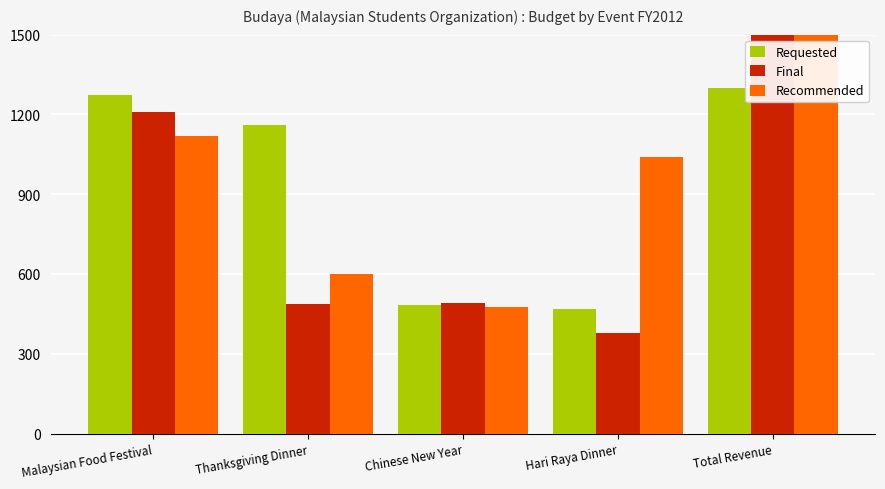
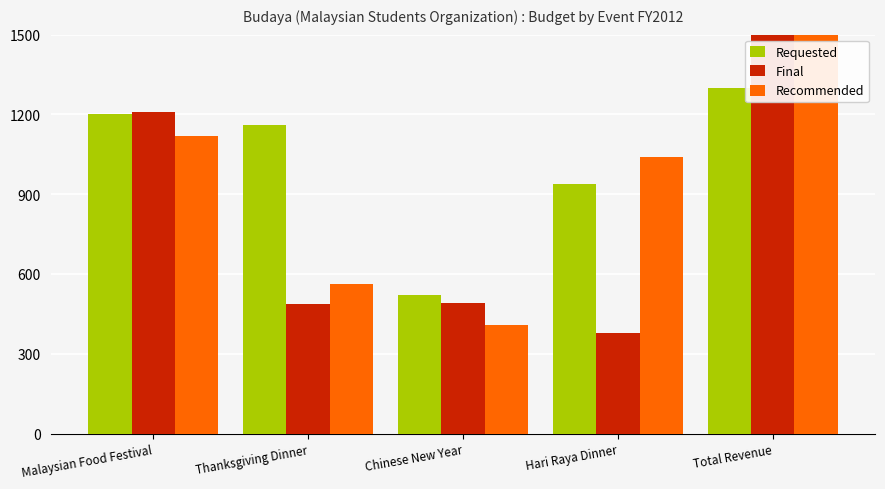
  {
    "Requested": {
-     "Malaysian Food Festival": 1270,
+     "Malaysian Food Festival": 1200,
      "Thanksgiving Dinner": 1160,
-     "Chinese New Year": 480,
-     "Hari Raya Dinner": 470,
+     "Chinese New Year": 520,
+     "Hari Raya Dinner": 940,
      "Total Revenue": 1300
    },
    "Final": {
      "Malaysian Food Festival": 1210,
      "Thanksgiving Dinner": 490,
      "Chinese New Year": 490,
      "Hari Raya Dinner": 380
    },
    "Recommended": {
      "Malaysian Food Festival": 1120,
-     "Thanksgiving Dinner": 600,
-     "Chinese New Year": 480,
+     "Thanksgiving Dinner": 560,
+     "Chinese New Year": 410,
      "Hari Raya Dinner": 1040
    }
  }
